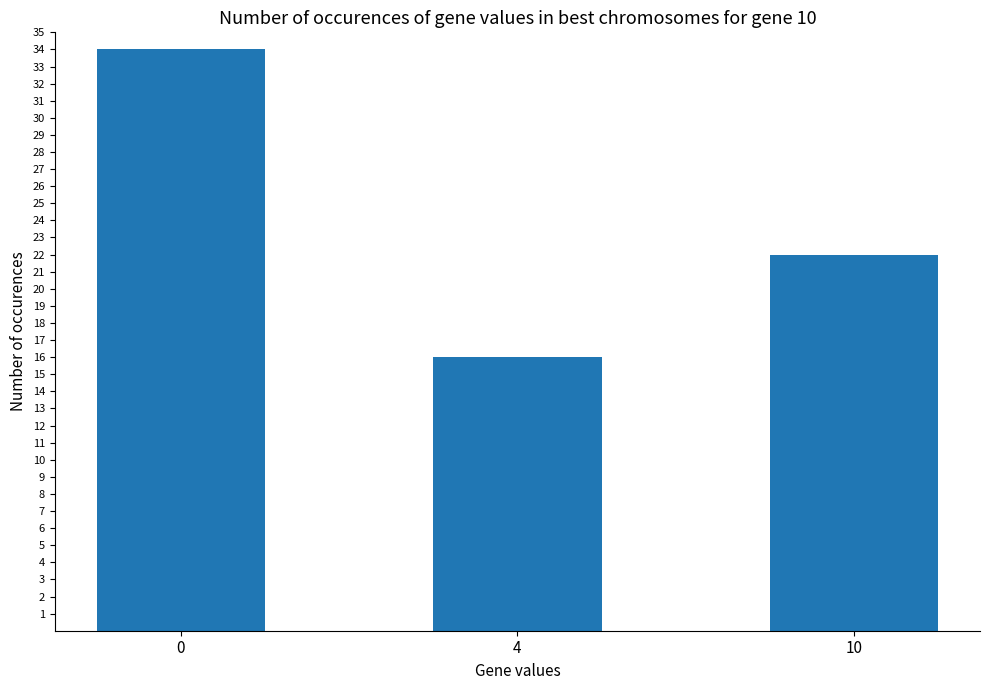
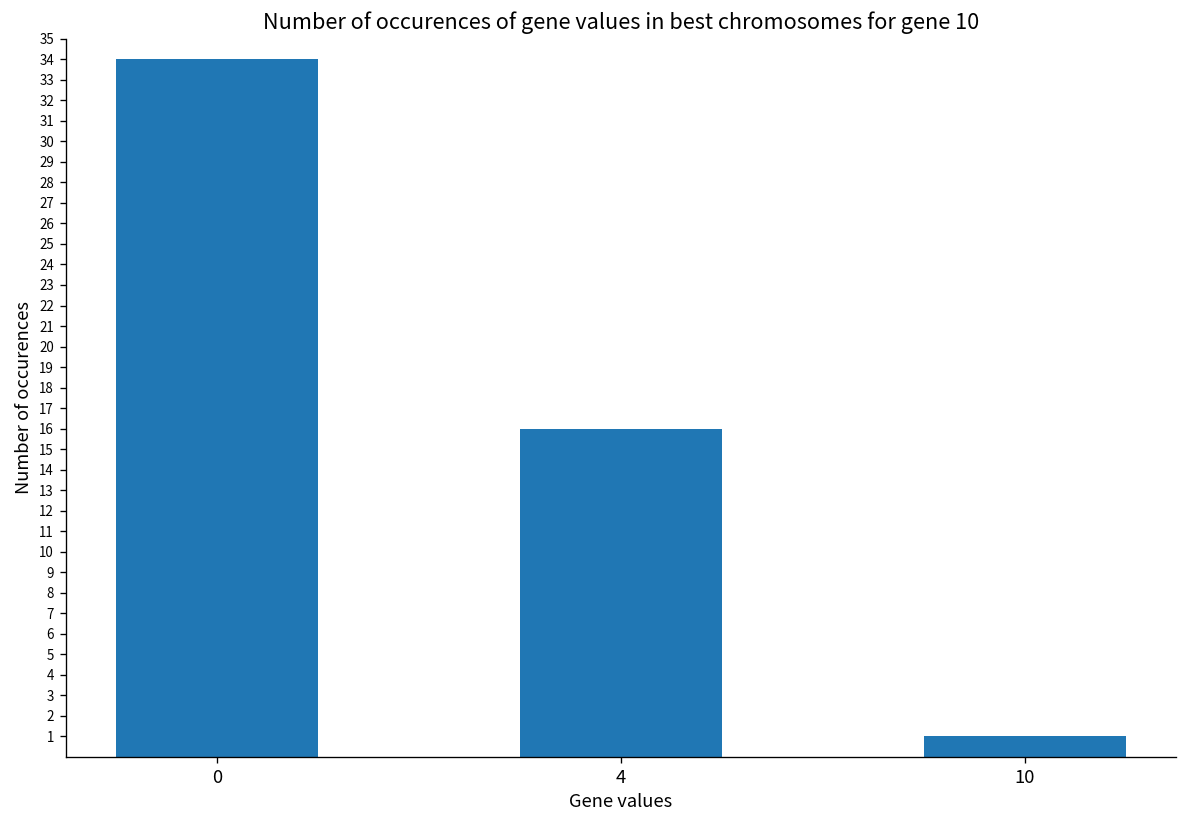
  {
    "0": 34,
    "4": 16,
-   "10": 22
+   "10": 1
  }
